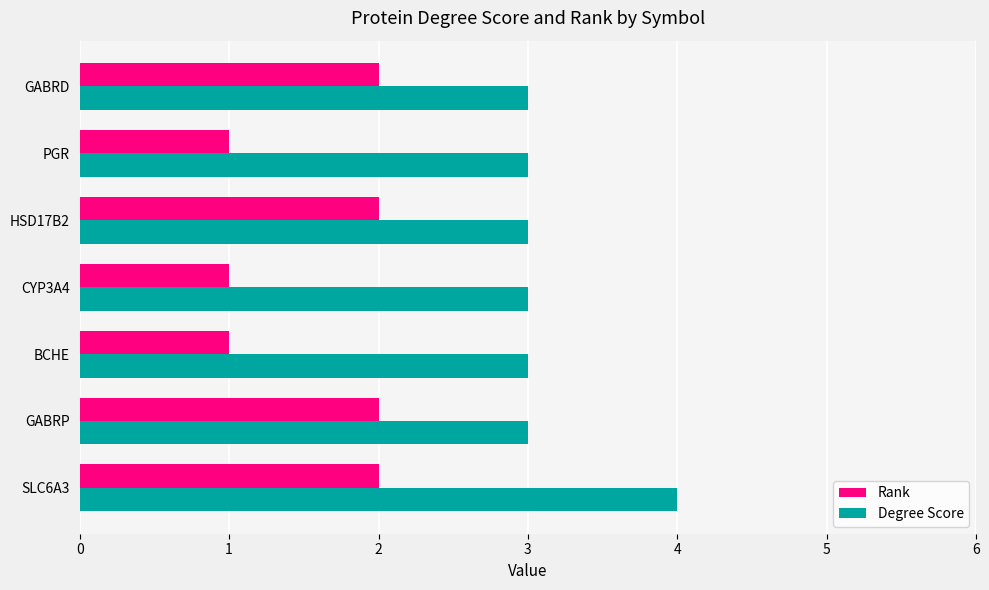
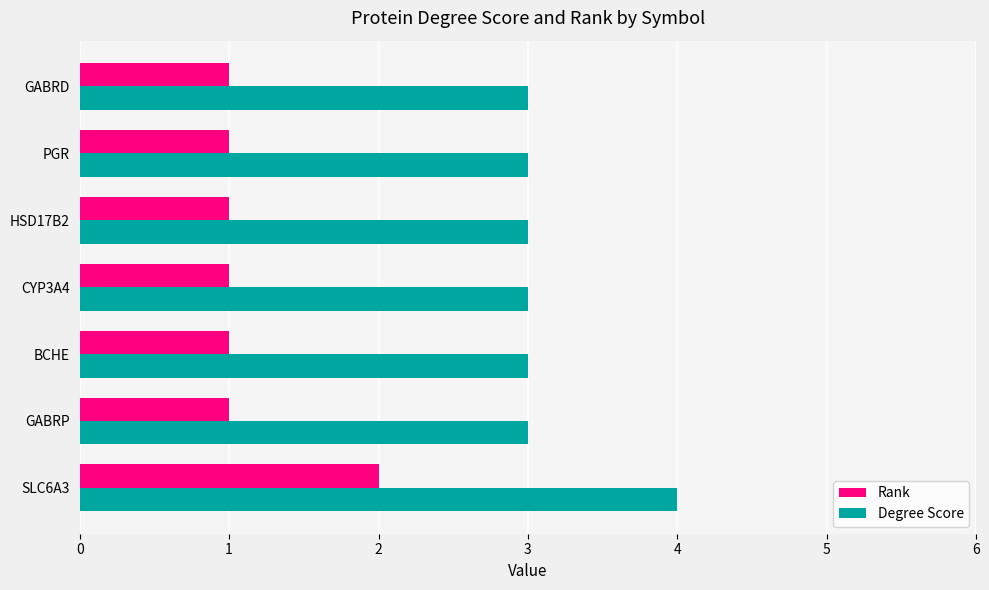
  {
    "Rank": {
-     "GABRD": 2,
+     "GABRD": 1,
      "PGR": 1,
-     "HSD17B2": 2,
+     "HSD17B2": 1,
      "CYP3A4": 1,
      "BCHE": 1,
-     "GABRP": 2,
+     "GABRP": 1,
      "SLC6A3": 2
    },
    "Degree Score": {
      "GABRD": 3,
      "PGR": 3,
      "HSD17B2": 3,
      "CYP3A4": 3,
      "BCHE": 3,
      "GABRP": 3,
      "SLC6A3": 4
    }
  }
